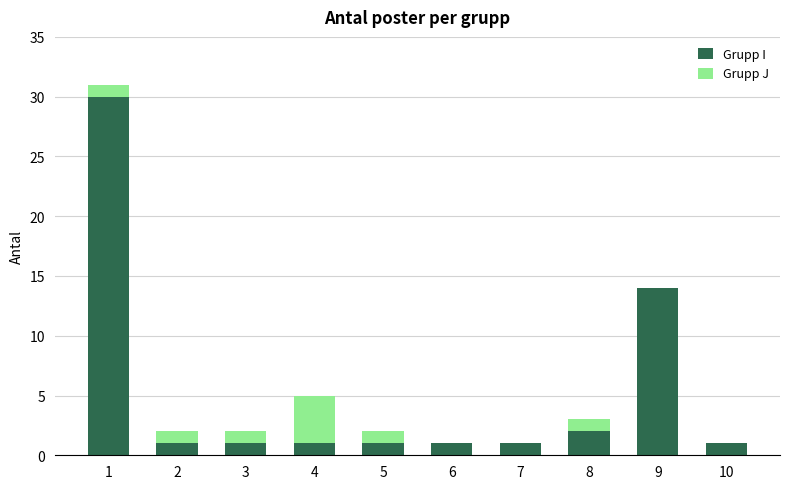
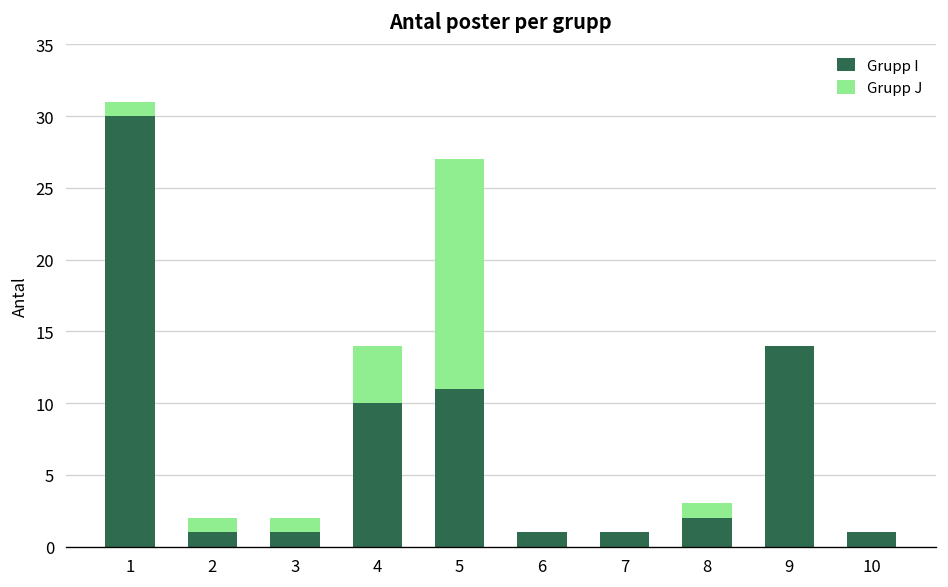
  {
    "Grupp I": {
      "1": 30,
      "2": 1,
      "3": 1,
-     "4": 1,
-     "5": 1,
+     "4": 10,
+     "5": 11,
      "6": 1,
      "7": 1,
      "8": 2,
      "9": 14,
      "10": 1
    },
    "Grupp J": {
      "1": 1,
      "2": 1,
      "3": 1,
      "4": 4,
-     "5": 1,
+     "5": 16,
      "6": 0,
      "7": 0,
      "8": 1,
      "9": 0,
      "10": 0
    }
  }
